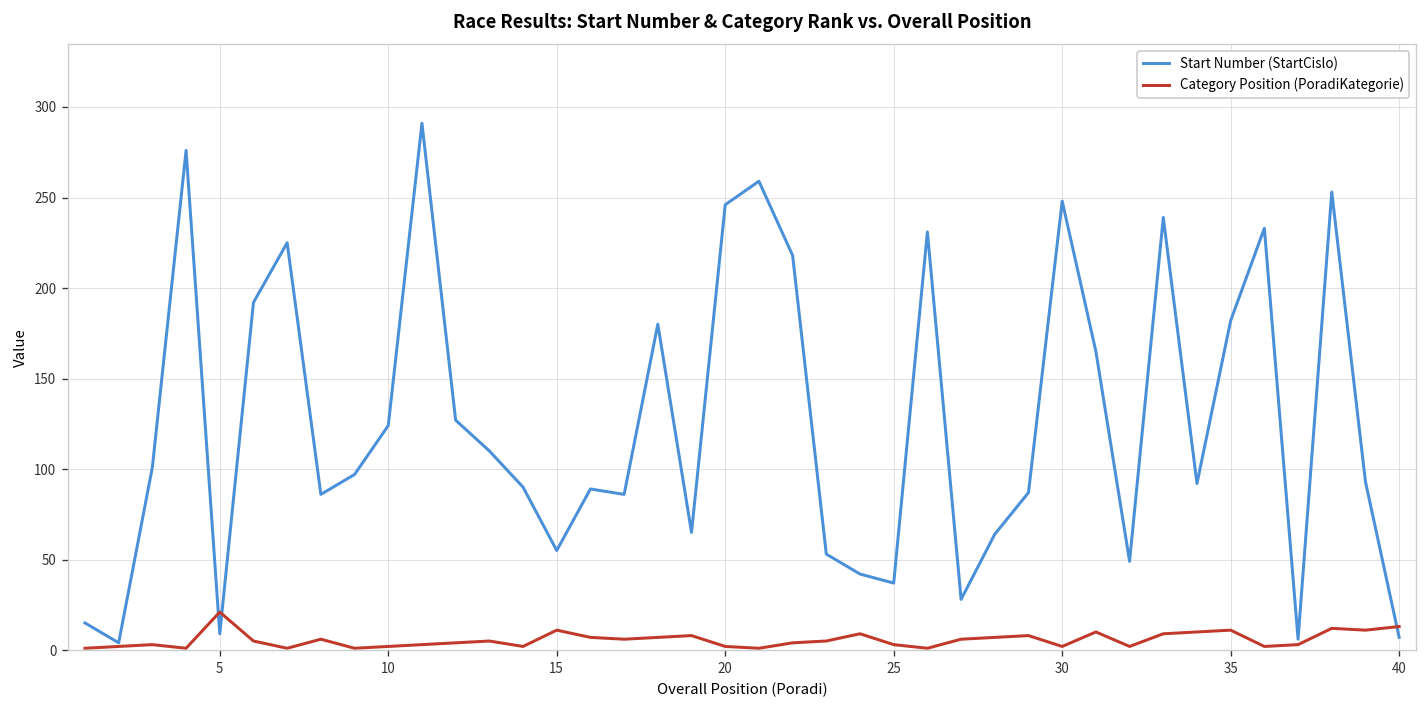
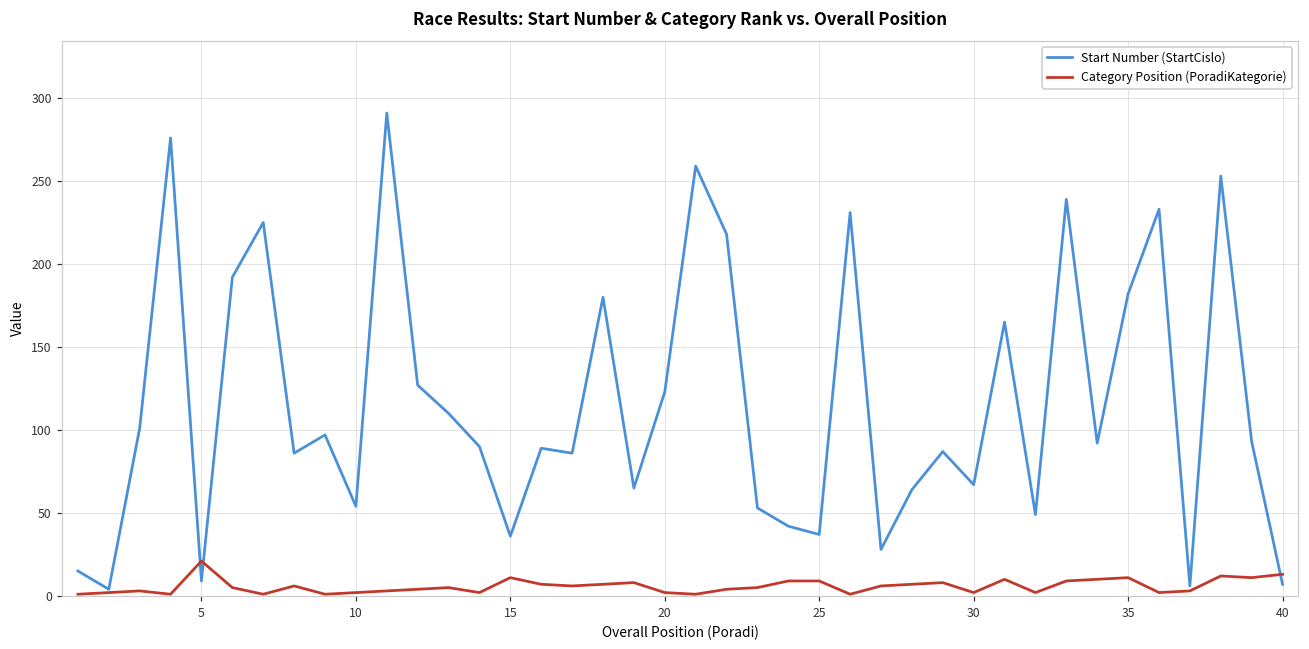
  {
    "Start Number (StartCislo)": {
      "5": 9,
-     "10": 124,
-     "15": 55,
-     "20": 246,
+     "10": 54,
+     "15": 36,
+     "20": 123,
      "25": 37,
-     "30": 248,
+     "30": 67,
      "35": 182,
      "40": 7
    },
    "Category Position (PoradiKategorie)": {
      "5": 21,
      "10": 2,
      "15": 11,
      "20": 2,
-     "25": 3,
+     "25": 9,
      "30": 2,
      "35": 11,
      "40": 13
    }
  }
